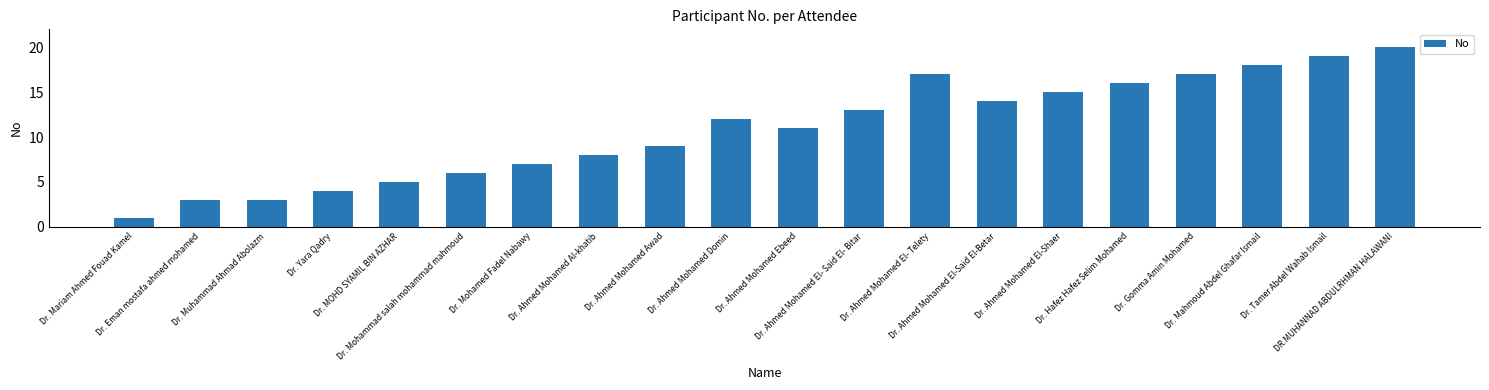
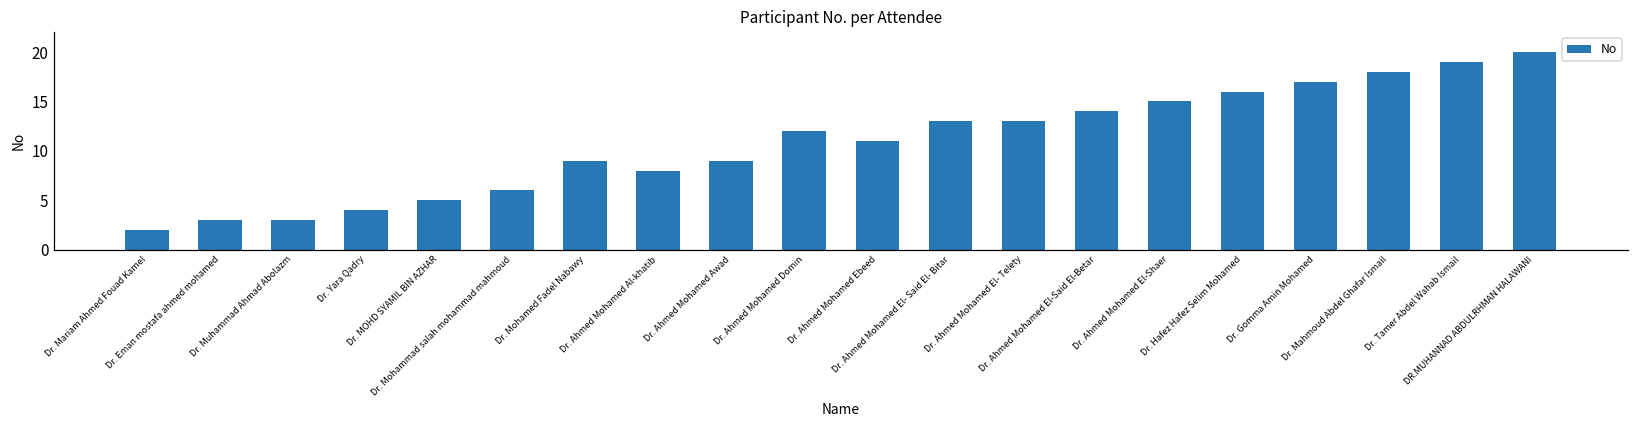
  {
-   "Dr. Mariam Ahmed Fouad Kamel": 1,
+   "Dr. Mariam Ahmed Fouad Kamel": 2,
    "Dr. Eman mostafa ahmed mohamed": 3,
    "Dr. Muhammad Ahmad Abolazm": 3,
    "Dr. Yara Qadry": 4,
    "Dr. MOHD SYAMIL BIN AZHAR": 5,
    "Dr. Mohammad salah mohammad mahmoud": 6,
-   "Dr. Mohamed Fadel Nabawy": 7,
+   "Dr. Mohamed Fadel Nabawy": 9,
    "Dr. Ahmed Mohamed Al-khatib": 8,
    "Dr. Ahmed Mohamed Awad": 9,
    "Dr. Ahmed Mohamed Domin": 12,
    "Dr. Ahmed Mohamed Ebeed": 11,
    "Dr. Ahmed Mohamed El- Said El- Bitar": 13,
-   "Dr. Ahmed Mohamed El- Telety": 17,
+   "Dr. Ahmed Mohamed El- Telety": 13,
    "Dr. Ahmed Mohamed El-Said El-Betar": 14,
    "Dr. Ahmed Mohamed El-Shaer": 15,
    "Dr. Hafez Hafez Selim Mohamed": 16,
    "Dr. Gomma Amin Mohamed": 17,
    "Dr. Mahmoud Abdel Ghafar Ismail": 18,
    "Dr. Tamer Abdel Wahab Ismail": 19,
    "DR.MUHANNAD ABDULRHMAN HALAWANI": 20
  }
